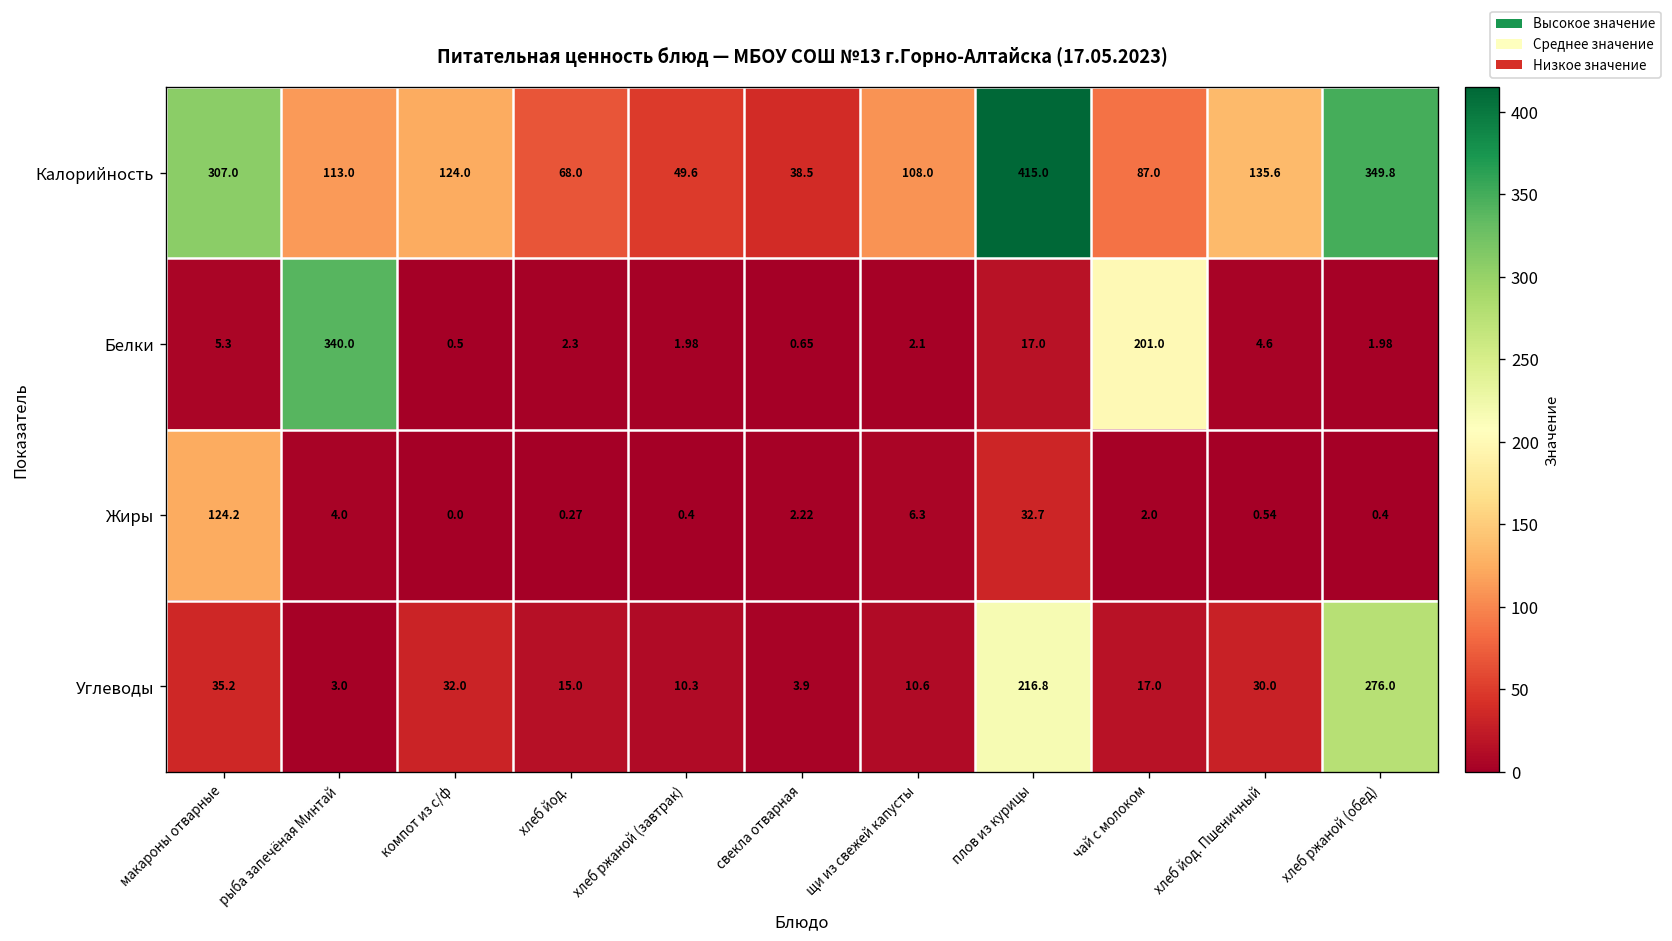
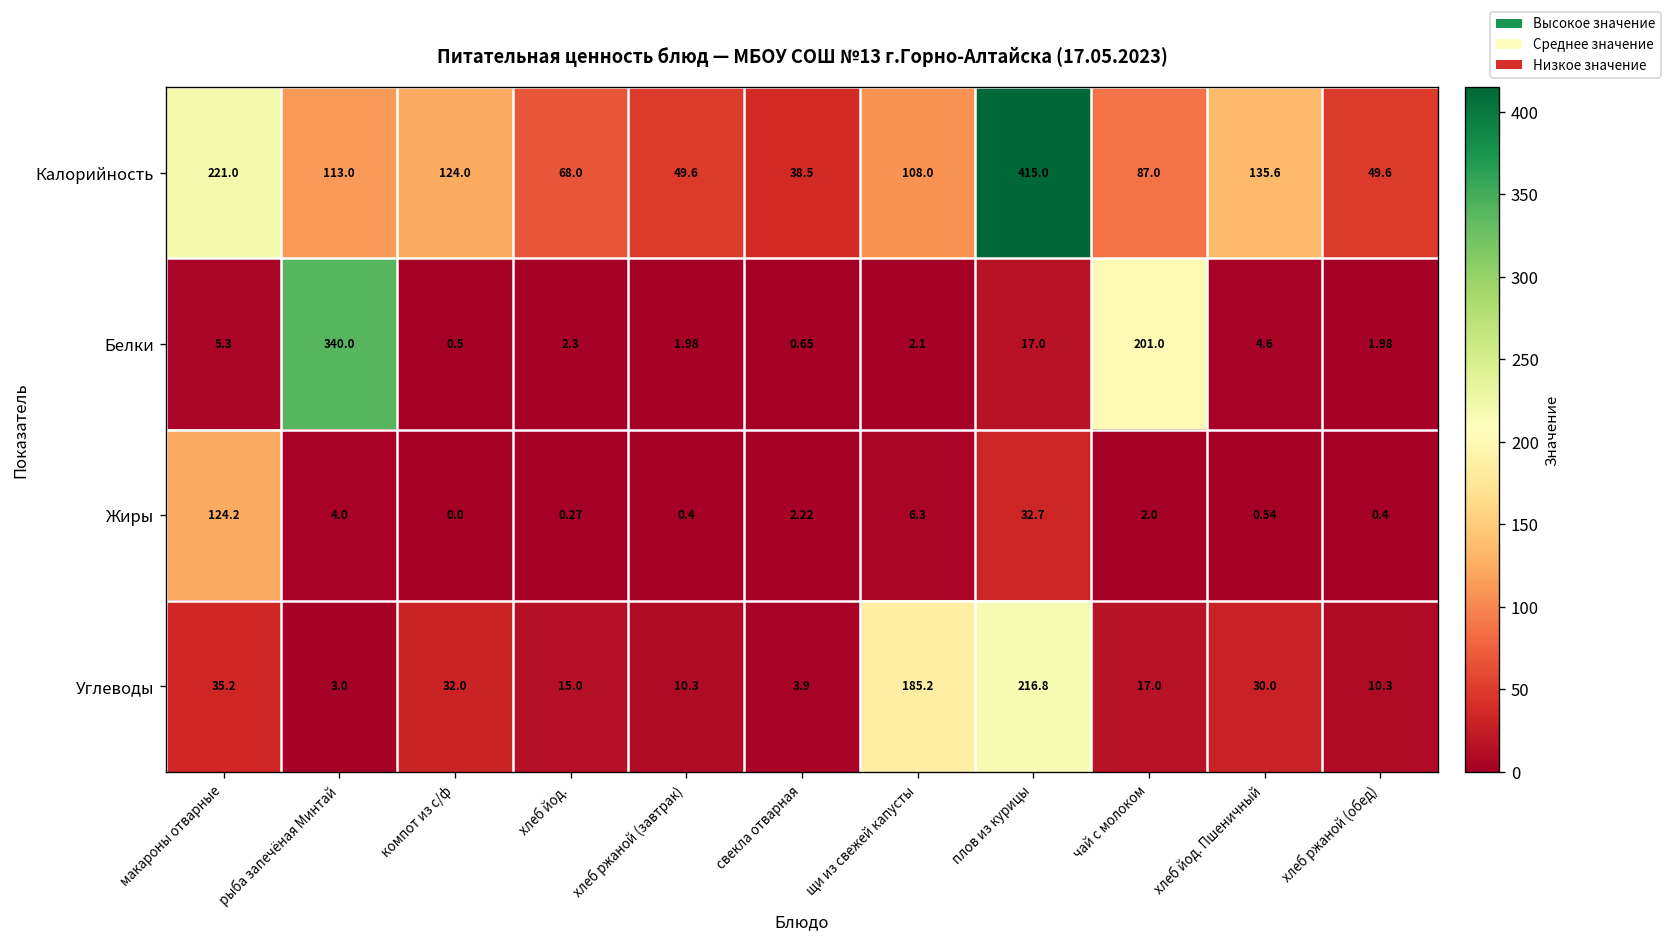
  {
    "Калорийность": {
-     "макароны отварные": 307.0,
+     "макароны отварные": 221.0,
      "рыба запечёная Минтай": 113.0,
      "компот из с/ф": 124.0,
      "хлеб йод.": 68.0,
      "хлеб ржаной (завтрак)": 49.6,
      "свекла отварная": 38.5,
      "щи из свежей капусты": 108.0,
      "плов из курицы": 415.0,
      "чай с молоком": 87.0,
      "хлеб йод. Пшеничный": 135.6,
-     "хлеб ржаной (обед)": 349.8
+     "хлеб ржаной (обед)": 49.6
    },
    "Белки": {
      "макароны отварные": 5.3,
      "рыба запечёная Минтай": 340.0,
      "компот из с/ф": 0.5,
      "хлеб йод.": 2.3,
      "хлеб ржаной (завтрак)": 1.98,
      "свекла отварная": 0.65,
      "щи из свежей капусты": 2.1,
      "плов из курицы": 17.0,
      "чай с молоком": 201.0,
      "хлеб йод. Пшеничный": 4.6,
      "хлеб ржаной (обед)": 1.98
    },
    "Жиры": {
      "макароны отварные": 124.2,
      "рыба запечёная Минтай": 4.0,
      "компот из с/ф": 0.0,
      "хлеб йод.": 0.27,
      "хлеб ржаной (завтрак)": 0.4,
      "свекла отварная": 2.22,
      "щи из свежей капусты": 6.3,
      "плов из курицы": 32.7,
      "чай с молоком": 2.0,
      "хлеб йод. Пшеничный": 0.54,
      "хлеб ржаной (обед)": 0.4
    },
    "Углеводы": {
      "макароны отварные": 35.2,
      "рыба запечёная Минтай": 3.0,
      "компот из с/ф": 32.0,
      "хлеб йод.": 15.0,
      "хлеб ржаной (завтрак)": 10.3,
      "свекла отварная": 3.9,
-     "щи из свежей капусты": 10.6,
+     "щи из свежей капусты": 185.2,
      "плов из курицы": 216.8,
      "чай с молоком": 17.0,
      "хлеб йод. Пшеничный": 30.0,
-     "хлеб ржаной (обед)": 276.0
+     "хлеб ржаной (обед)": 10.3
    }
  }
